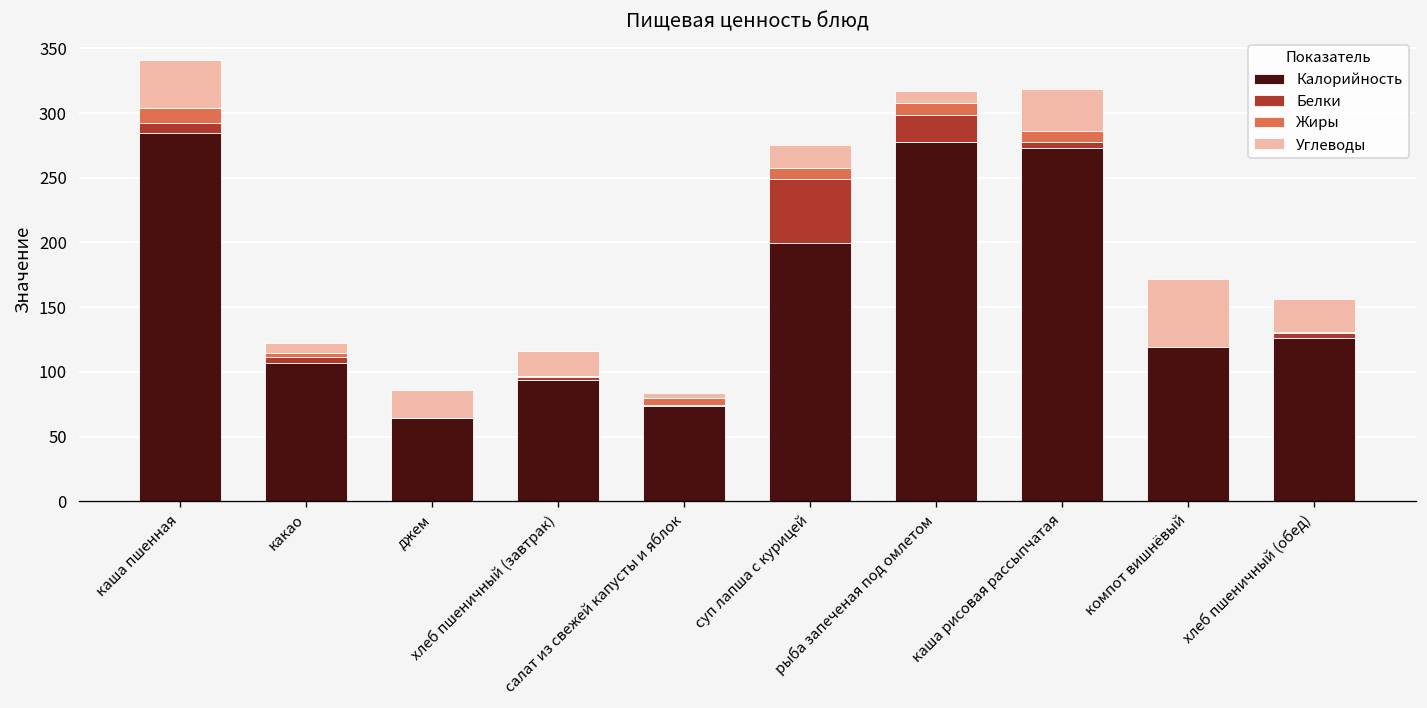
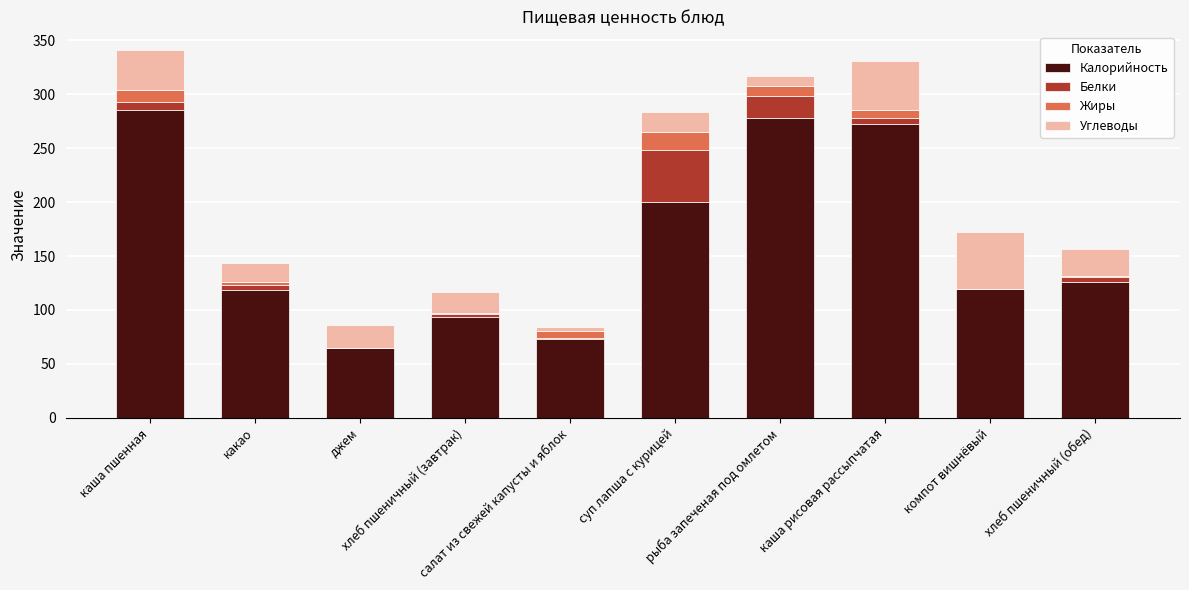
  {
    "Калорийность": {
      "каша пшенная": 285,
-     "какао": 107,
+     "какао": 119,
      "джем": 65,
      "хлеб пшеничный (завтрак)": 93,
      "салат из свежей капусты и яблок": 73,
      "суп лапша с курицей": 200,
      "рыба запеченая под омлетом": 278,
      "каша рисовая рассыпчатая": 273,
      "компот вишнёвый": 119,
      "хлеб пшеничный (обед)": 126
    },
    "Белки": {
      "каша пшенная": 8,
      "какао": 4,
      "хлеб пшеничный (завтрак)": 3,
      "суп лапша с курицей": 49,
      "рыба запеченая под омлетом": 21,
      "каша рисовая рассыпчатая": 5,
      "хлеб пшеничный (обед)": 4
    },
    "Жиры": {
      "каша пшенная": 12,
      "какао": 4,
      "салат из свежей капусты и яблок": 6,
-     "суп лапша с курицей": 8,
+     "суп лапша с курицей": 16,
      "рыба запеченая под омлетом": 9,
      "каша рисовая рассыпчатая": 8,
      "компот вишнёвый": 0
    },
    "Углеводы": {
      "каша пшенная": 37,
-     "какао": 8,
+     "какао": 18,
      "джем": 21,
      "хлеб пшеничный (завтрак)": 20,
      "салат из свежей капусты и яблок": 4,
      "суп лапша с курицей": 18,
      "рыба запеченая под омлетом": 9,
-     "каша рисовая рассыпчатая": 33,
+     "каша рисовая рассыпчатая": 45,
      "компот вишнёвый": 53,
      "хлеб пшеничный (обед)": 25
    }
  }
